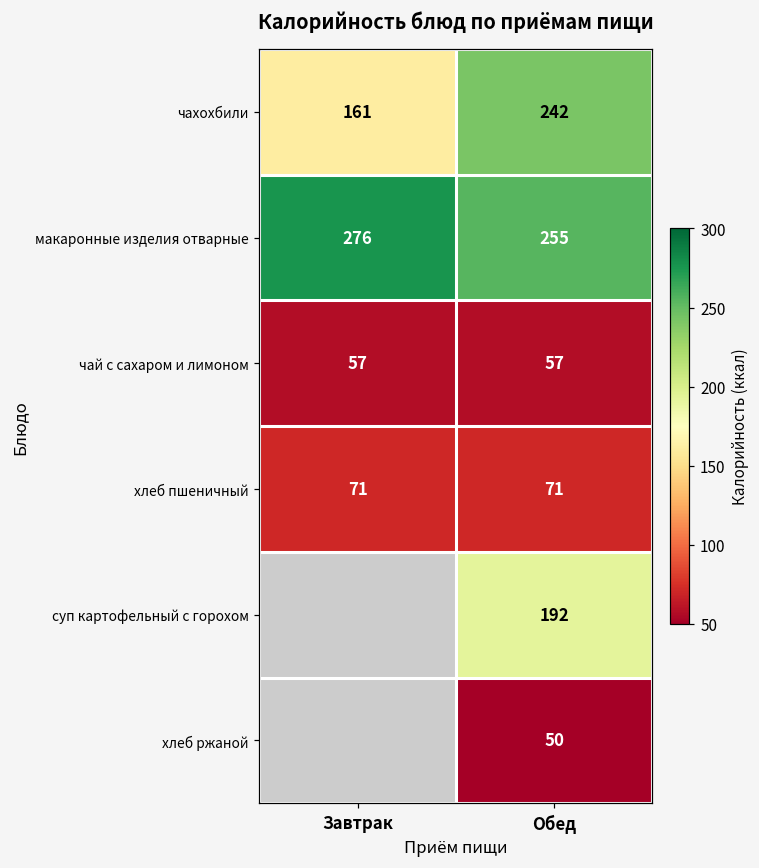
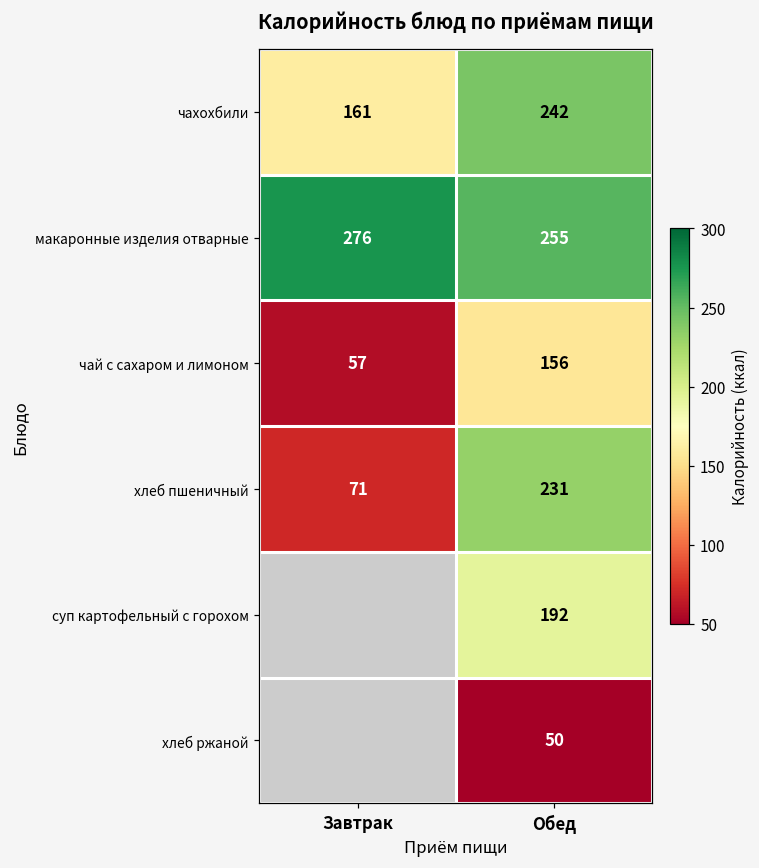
  {
    "чахохбили": {
      "Завтрак": 161,
      "Обед": 242
    },
    "макаронные изделия отварные": {
      "Завтрак": 276,
      "Обед": 255
    },
    "чай с сахаром и лимоном": {
      "Завтрак": 57,
-     "Обед": 57
+     "Обед": 156
    },
    "хлеб пшеничный": {
      "Завтрак": 71,
-     "Обед": 71
+     "Обед": 231
    },
    "суп картофельный с горохом": {
      "Обед": 192
    },
    "хлеб ржаной": {
      "Обед": 50
    }
  }
